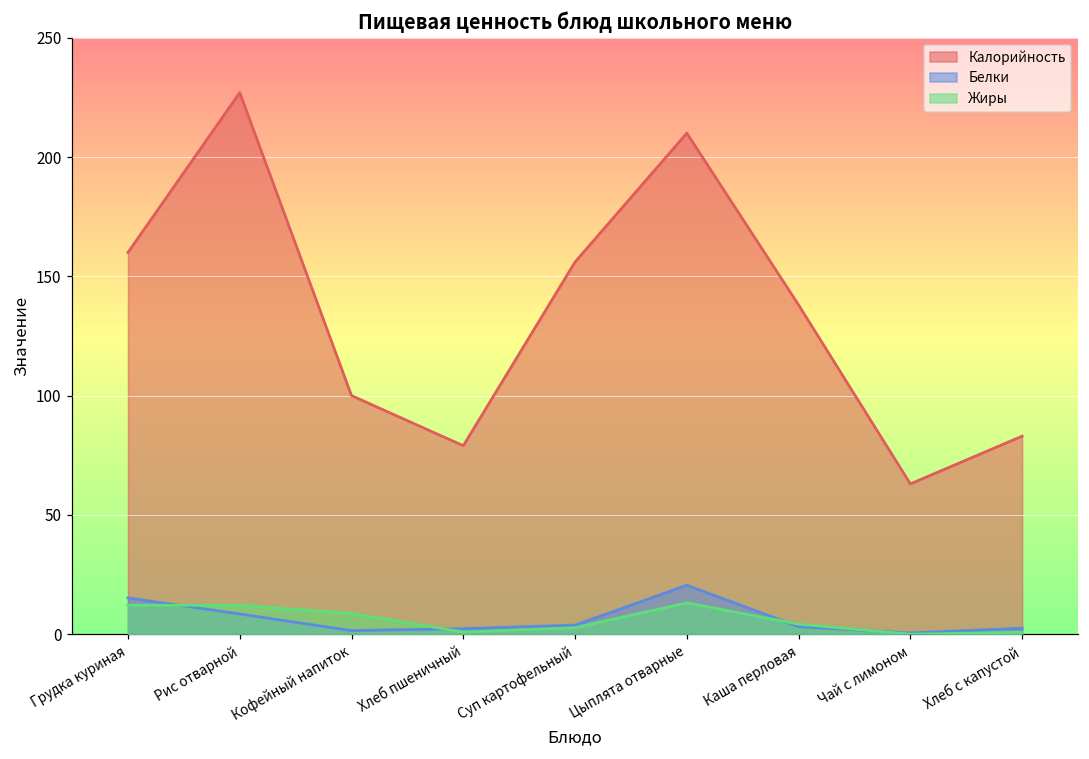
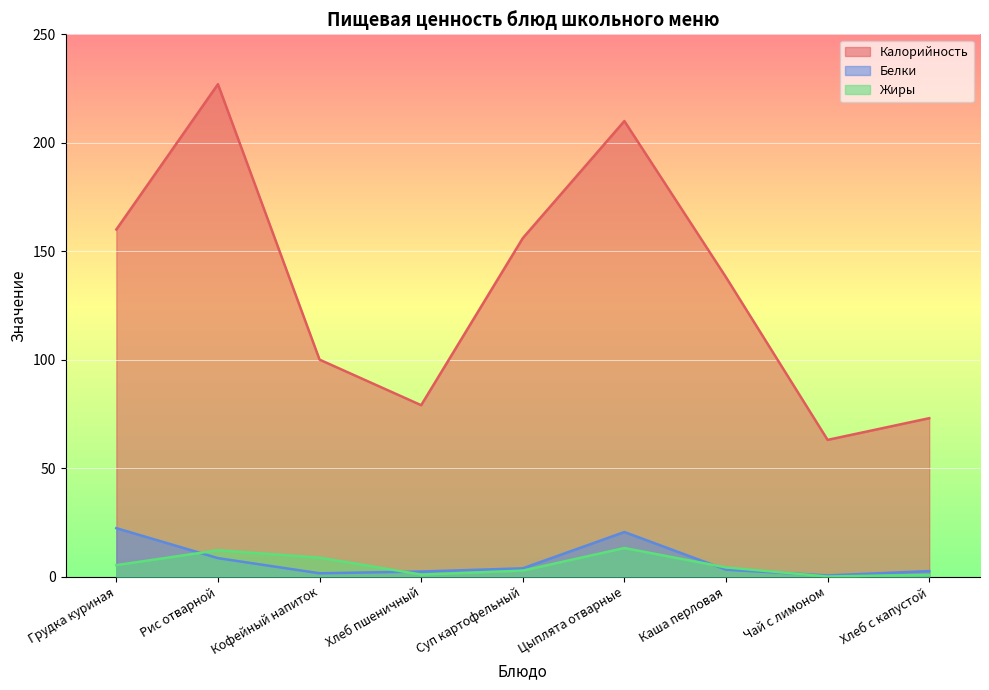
  {
    "Калорийность": {
      "Грудка куриная": 160,
      "Рис отварной": 227,
      "Кофейный напиток": 100,
      "Хлеб пшеничный": 79,
      "Суп картофельный": 156,
      "Цыплята отварные": 210,
      "Каша перловая": 138,
      "Чай с лимоном": 63,
-     "Хлеб с капустой": 83
+     "Хлеб с капустой": 73
    },
    "Белки": {
-     "Грудка куриная": 15,
+     "Грудка куриная": 22,
      "Рис отварной": 8,
      "Кофейный напиток": 2,
      "Хлеб пшеничный": 2,
      "Цыплята отварные": 21,
      "Хлеб с капустой": 3
    },
    "Жиры": {
-     "Грудка куриная": 12,
+     "Грудка куриная": 5,
      "Рис отварной": 12,
      "Кофейный напиток": 9,
      "Хлеб пшеничный": 1,
      "Цыплята отварные": 13,
      "Хлеб с капустой": 1
    }
  }
